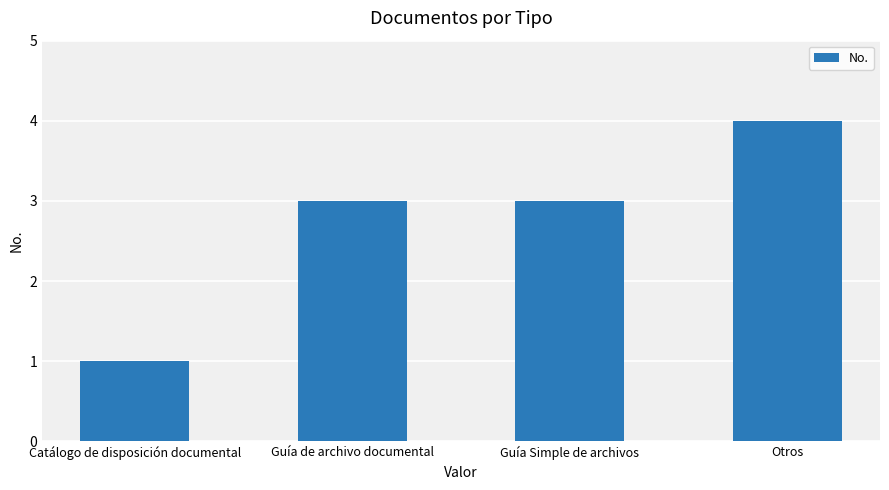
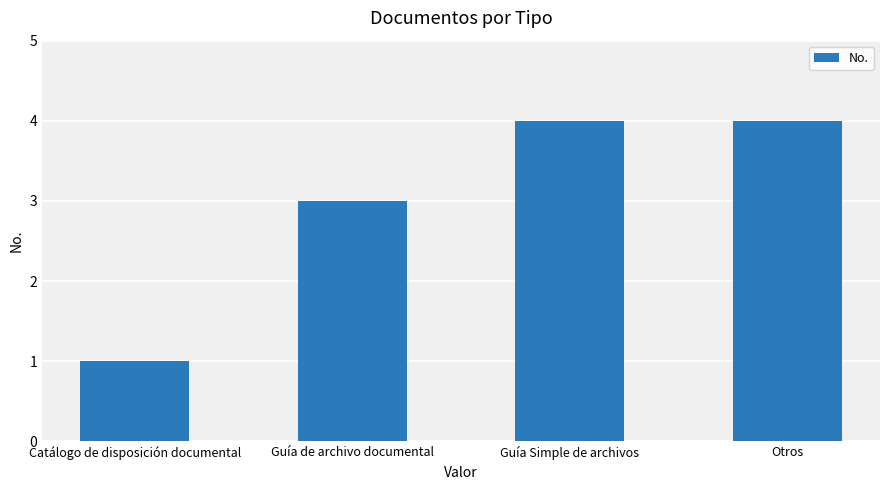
  {
    "Catálogo de disposición documental": 1,
    "Guía de archivo documental": 3,
-   "Guía Simple de archivos": 3,
+   "Guía Simple de archivos": 4,
    "Otros": 4
  }
